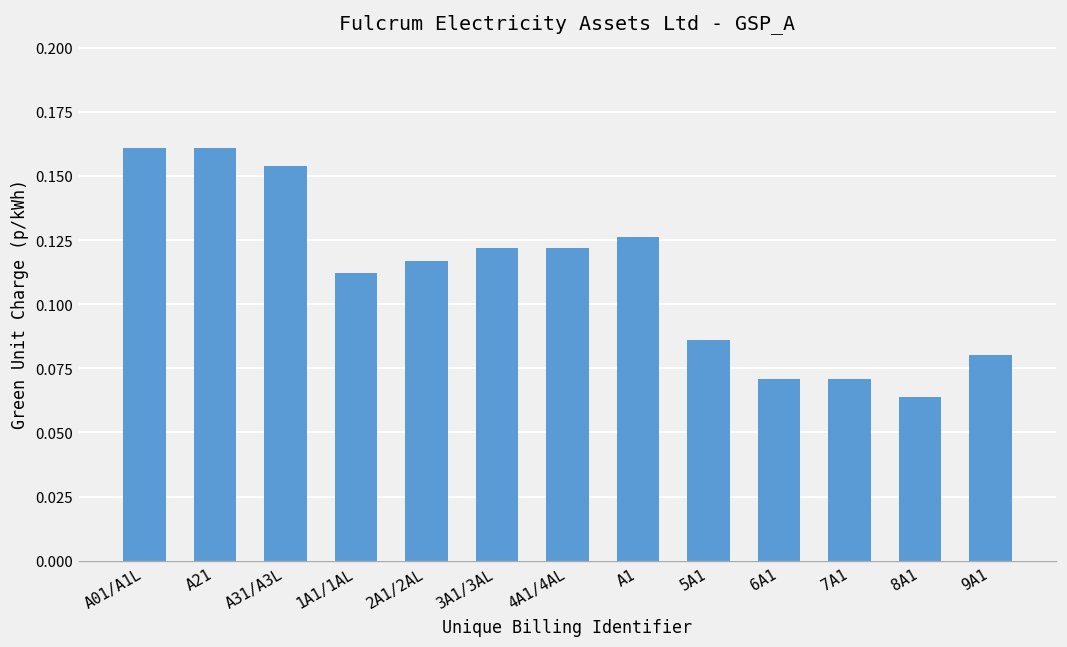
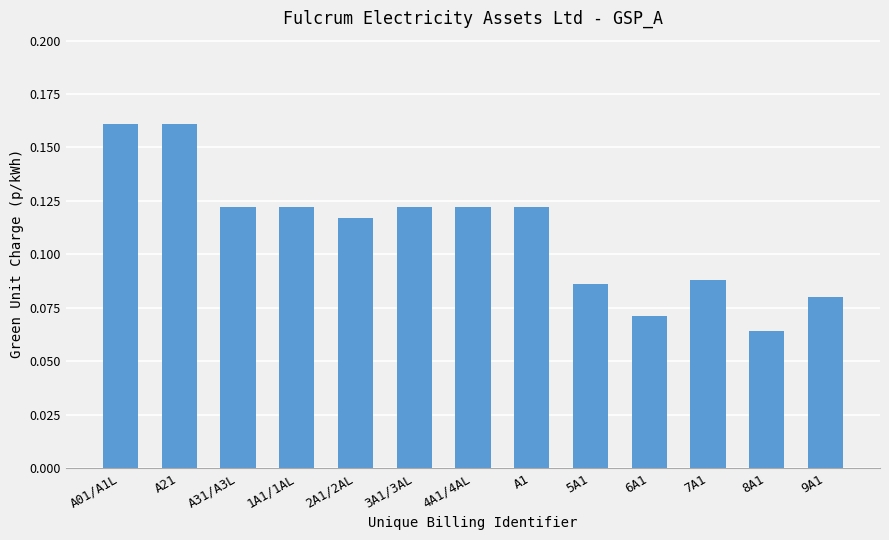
  {
    "A01/A1L": 0.161,
    "A21": 0.161,
-   "A31/A3L": 0.154,
-   "1A1/1AL": 0.112,
+   "A31/A3L": 0.122,
+   "1A1/1AL": 0.122,
    "2A1/2AL": 0.117,
    "3A1/3AL": 0.122,
    "4A1/4AL": 0.122,
-   "A1": 0.126,
+   "A1": 0.122,
    "5A1": 0.086,
    "6A1": 0.071,
-   "7A1": 0.071,
+   "7A1": 0.088,
    "8A1": 0.064,
    "9A1": 0.080
  }
